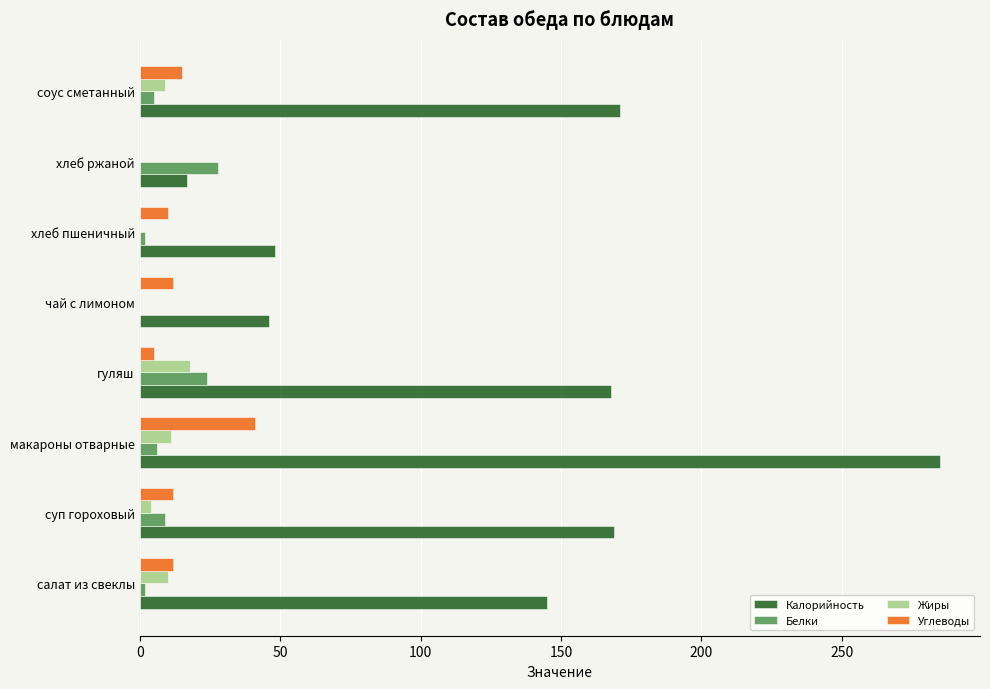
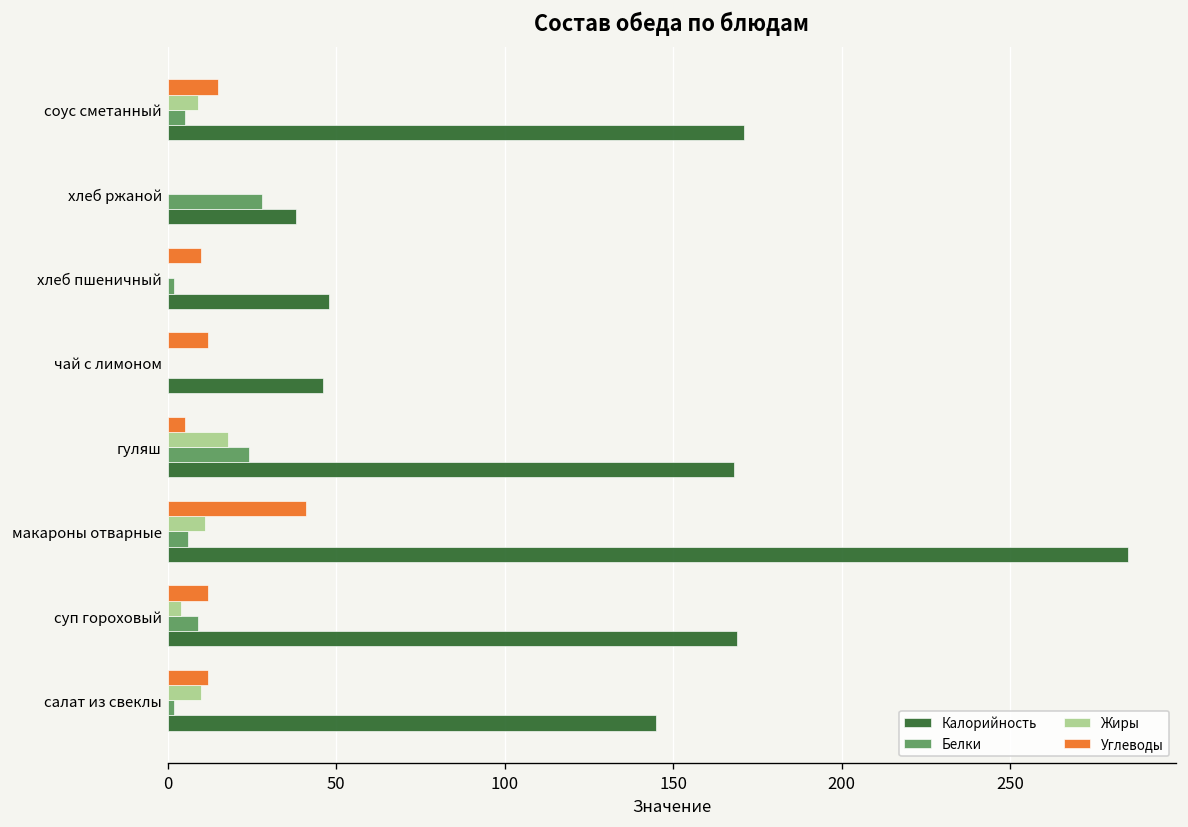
  {
    "Калорийность": {
      "соус сметанный": 171,
-     "хлеб ржаной": 17,
+     "хлеб ржаной": 38,
      "хлеб пшеничный": 48,
      "чай с лимоном": 46,
      "гуляш": 168,
      "макароны отварные": 285,
      "суп гороховый": 169,
      "салат из свеклы": 145
    },
    "Белки": {
      "соус сметанный": 5,
      "хлеб ржаной": 28,
      "хлеб пшеничный": 2,
      "гуляш": 24,
      "макароны отварные": 6,
      "суп гороховый": 9,
      "салат из свеклы": 2
    },
    "Жиры": {
      "соус сметанный": 9,
      "хлеб ржаной": 0,
      "хлеб пшеничный": 0,
      "чай с лимоном": 0,
      "гуляш": 18,
      "макароны отварные": 11,
      "суп гороховый": 4,
      "салат из свеклы": 10
    },
    "Углеводы": {
      "соус сметанный": 15,
      "хлеб ржаной": 0,
      "хлеб пшеничный": 10,
      "чай с лимоном": 12,
      "гуляш": 5,
      "макароны отварные": 41,
      "суп гороховый": 12,
      "салат из свеклы": 12
    }
  }
